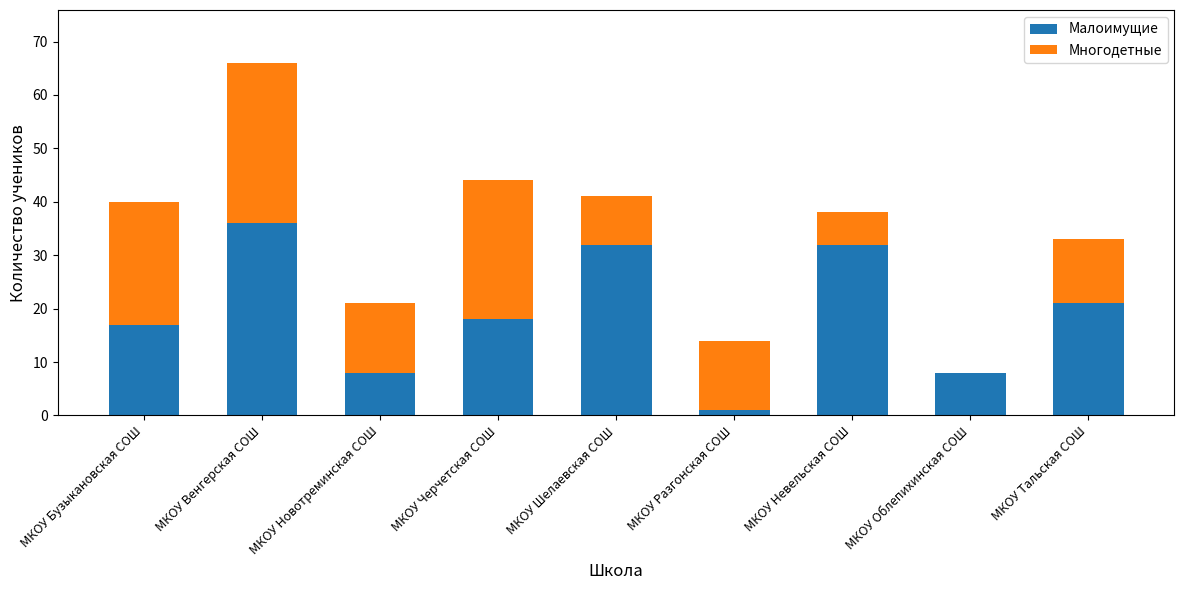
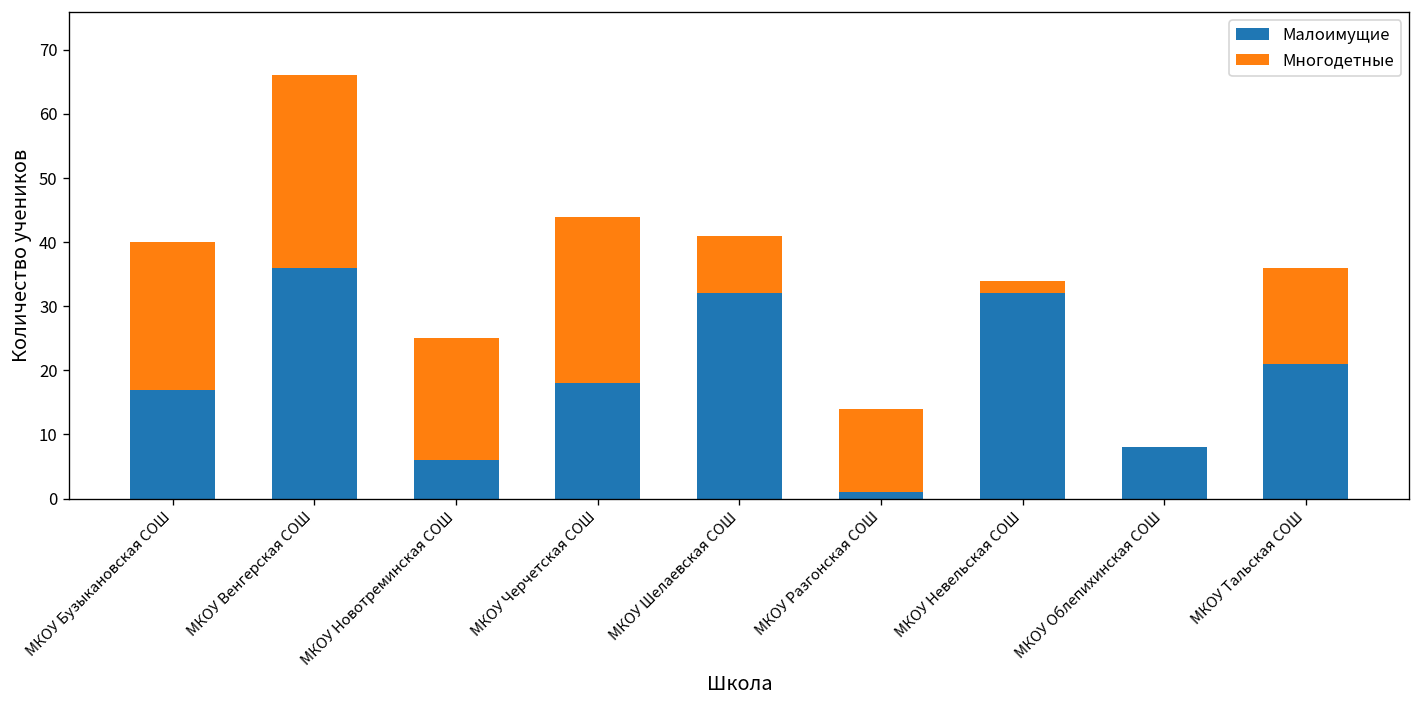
  {
    "Малоимущие": {
      "МКОУ Бузыкановская СОШ": 17,
      "МКОУ Венгерская СОШ": 36,
-     "МКОУ Новотреминская СОШ": 8,
+     "МКОУ Новотреминская СОШ": 6,
      "МКОУ Черчетская СОШ": 18,
      "МКОУ Шелаевская СОШ": 32,
      "МКОУ Разгонская СОШ": 1,
      "МКОУ Невельская СОШ": 32,
      "МКОУ Облепихинская СОШ": 8,
      "МКОУ Тальская СОШ": 21
    },
    "Многодетные": {
      "МКОУ Бузыкановская СОШ": 23,
      "МКОУ Венгерская СОШ": 30,
-     "МКОУ Новотреминская СОШ": 13,
+     "МКОУ Новотреминская СОШ": 19,
      "МКОУ Черчетская СОШ": 26,
      "МКОУ Шелаевская СОШ": 9,
      "МКОУ Разгонская СОШ": 13,
-     "МКОУ Невельская СОШ": 6,
+     "МКОУ Невельская СОШ": 2,
      "МКОУ Облепихинская СОШ": 0,
-     "МКОУ Тальская СОШ": 12
+     "МКОУ Тальская СОШ": 15
    }
  }
